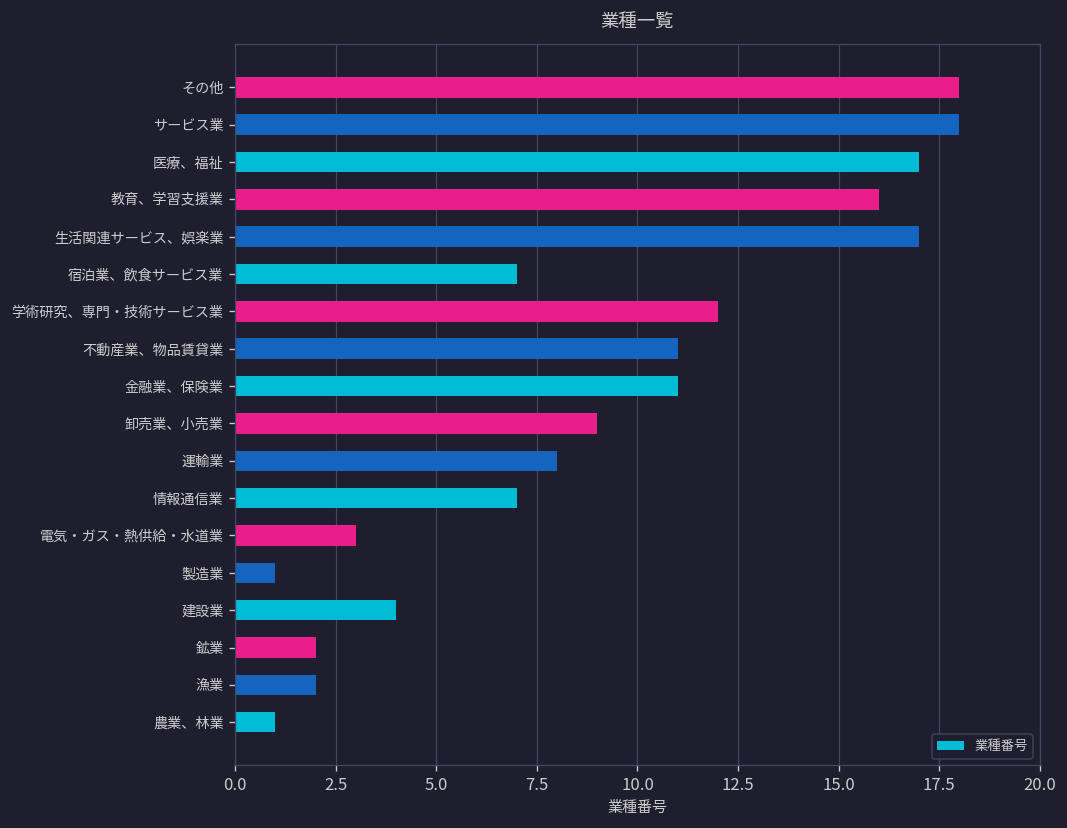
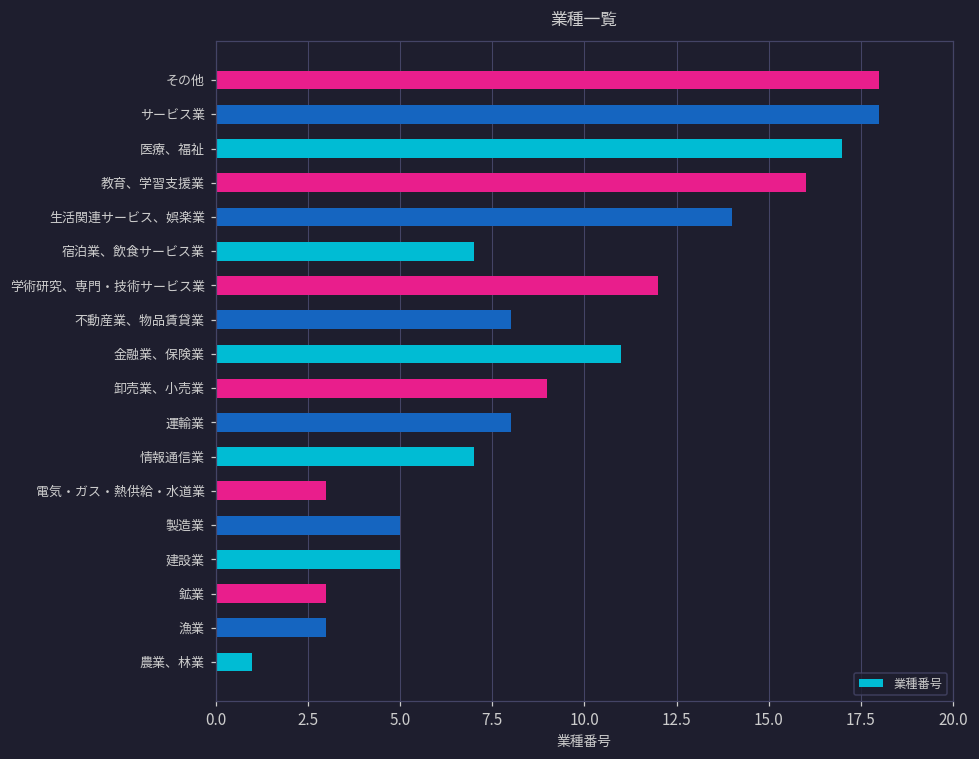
  {
    "その他": 18,
    "サービス業": 18,
    "医療、福祉": 17,
    "教育、学習支援業": 16,
-   "生活関連サービス、娯楽業": 17,
+   "生活関連サービス、娯楽業": 14,
    "宿泊業、飲食サービス業": 7,
    "学術研究、専門・技術サービス業": 12,
-   "不動産業、物品賃貸業": 11,
+   "不動産業、物品賃貸業": 8,
    "金融業、保険業": 11,
    "卸売業、小売業": 9,
    "運輸業": 8,
    "情報通信業": 7,
    "電気・ガス・熱供給・水道業": 3,
-   "製造業": 1,
-   "建設業": 4,
-   "鉱業": 2,
-   "漁業": 2,
+   "製造業": 5,
+   "建設業": 5,
+   "鉱業": 3,
+   "漁業": 3,
    "農業、林業": 1
  }
